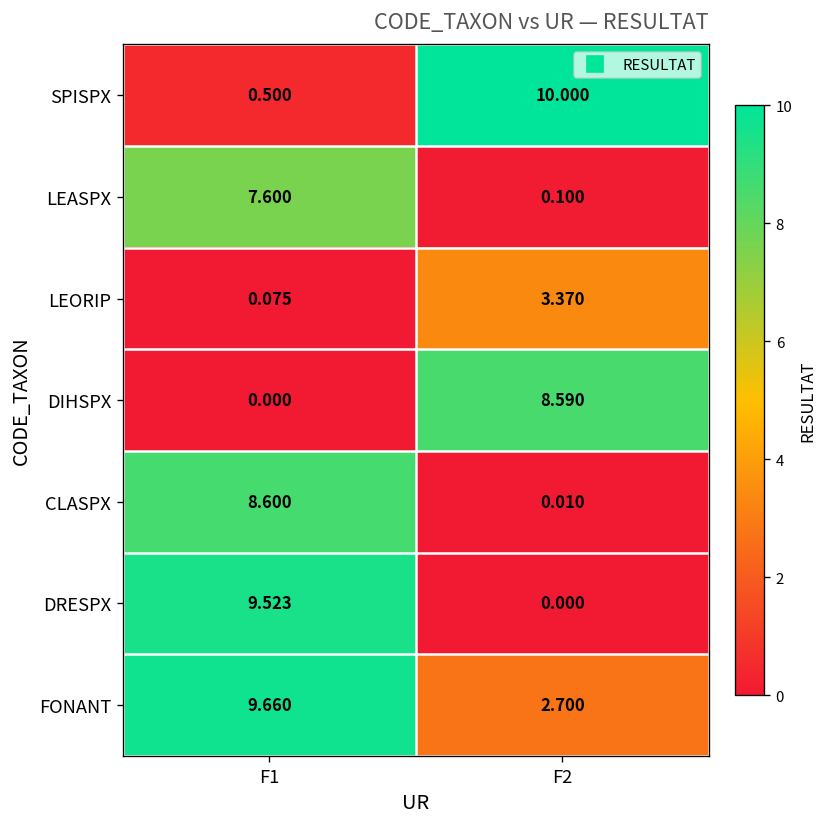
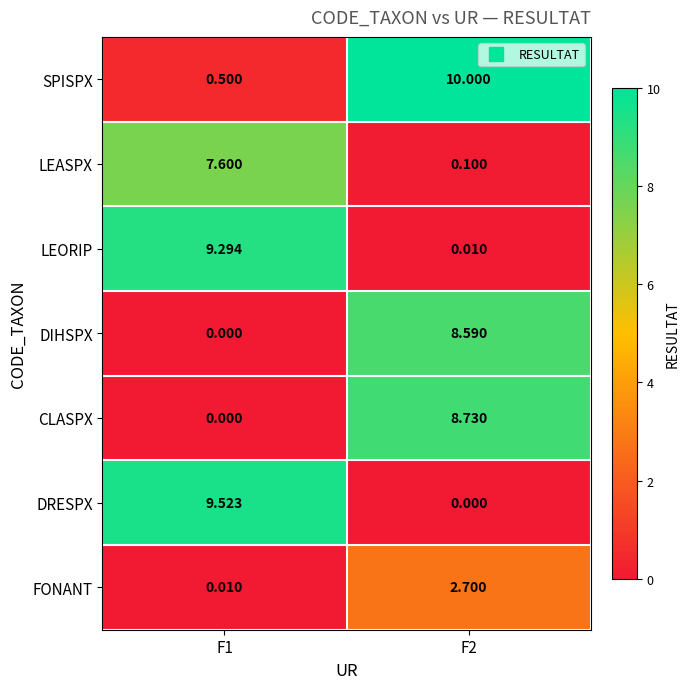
  {
    "SPISPX": {
      "F1": 0.500,
      "F2": 10.000
    },
    "LEASPX": {
      "F1": 7.600,
      "F2": 0.100
    },
    "LEORIP": {
-     "F1": 0.075,
-     "F2": 3.370
+     "F1": 9.294,
+     "F2": 0.010
    },
    "DIHSPX": {
      "F1": 0.000,
      "F2": 8.590
    },
    "CLASPX": {
-     "F1": 8.600,
-     "F2": 0.010
+     "F1": 0.000,
+     "F2": 8.730
    },
    "DRESPX": {
      "F1": 9.523,
      "F2": 0.000
    },
    "FONANT": {
-     "F1": 9.660,
+     "F1": 0.010,
      "F2": 2.700
    }
  }
